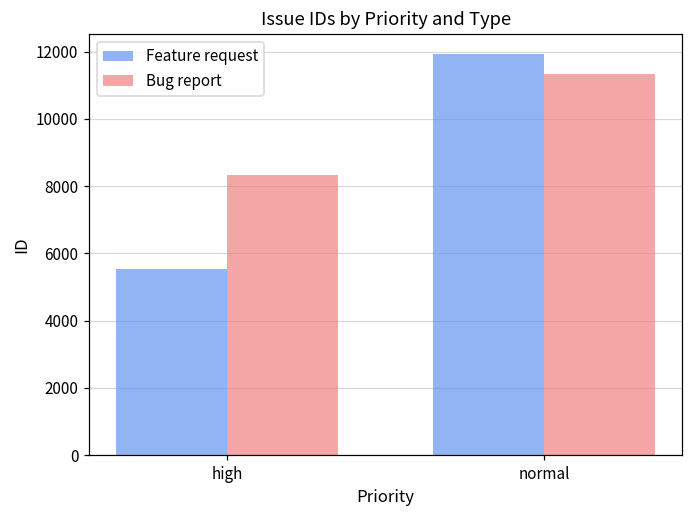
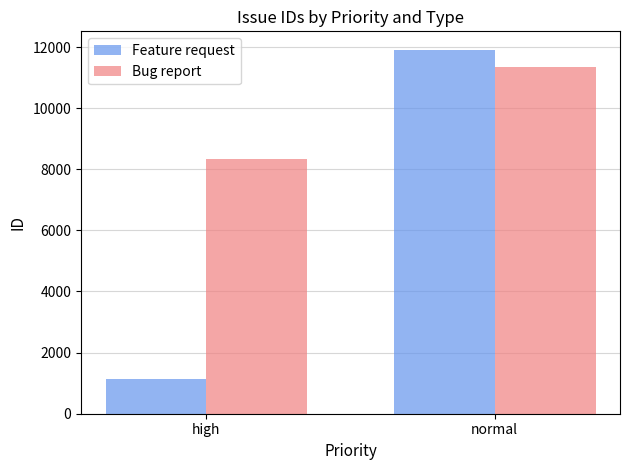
  {
    "Feature request": {
-     "high": 5500,
+     "high": 1100,
      "normal": 11900
    },
    "Bug report": {
      "high": 8300,
      "normal": 11300
    }
  }
